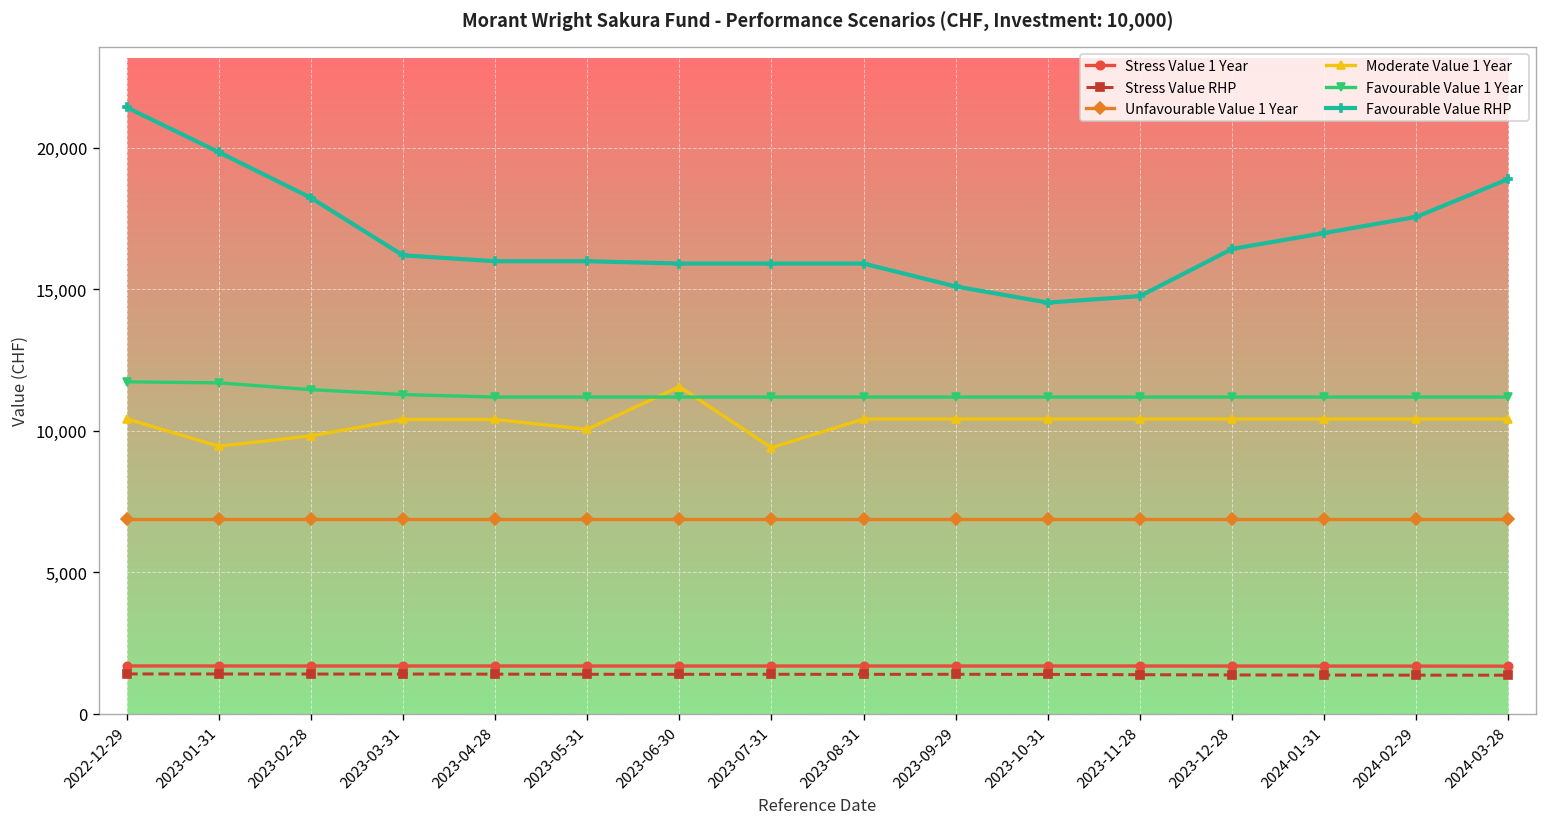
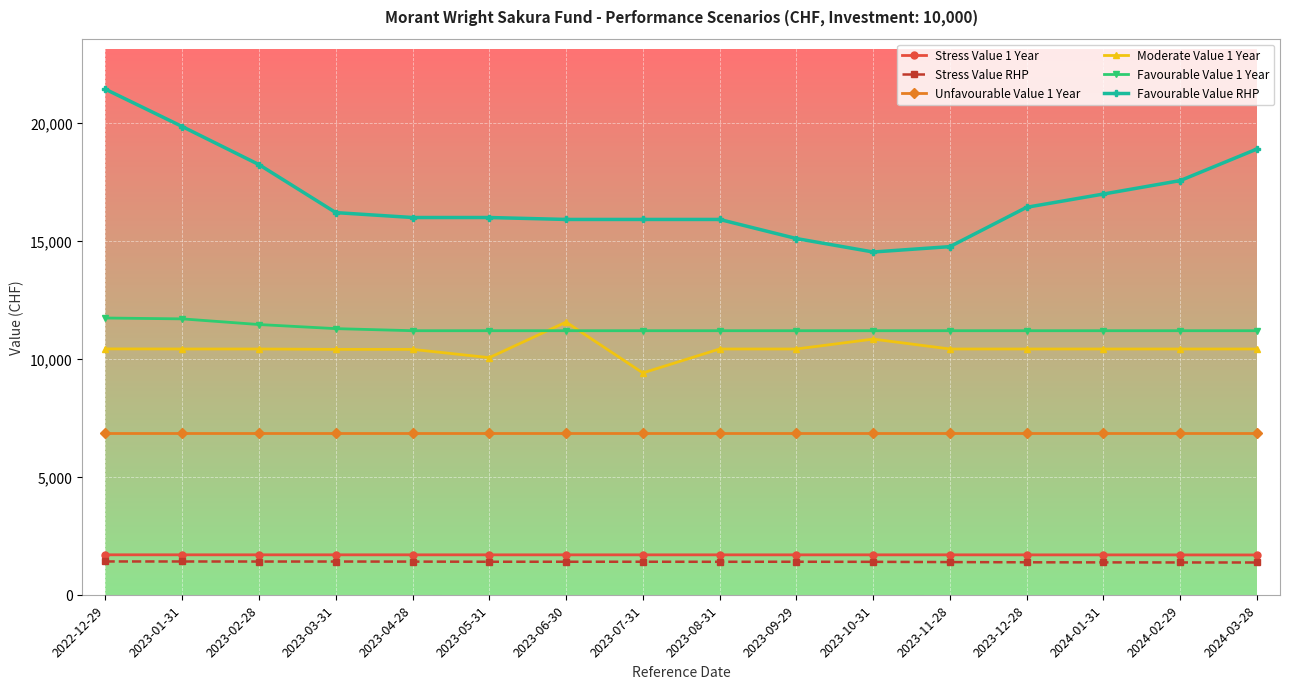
  {
    "Moderate Value 1 Year": {
      "2022-12-29": "10,400",
-     "2023-01-31": "9,500",
-     "2023-02-28": "9,800",
+     "2023-01-31": "10,400",
+     "2023-02-28": "10,400",
      "2023-03-31": "10,400",
      "2023-04-28": "10,400",
      "2023-05-31": "10,000",
      "2023-06-30": "11,600",
      "2023-07-31": "9,400",
      "2023-08-31": "10,400",
      "2023-09-29": "10,400",
-     "2023-10-31": "10,400",
+     "2023-10-31": "10,800",
      "2023-11-28": "10,400",
      "2023-12-28": "10,400",
      "2024-01-31": "10,400",
      "2024-02-29": "10,400",
      "2024-03-28": "10,400"
    }
  }
